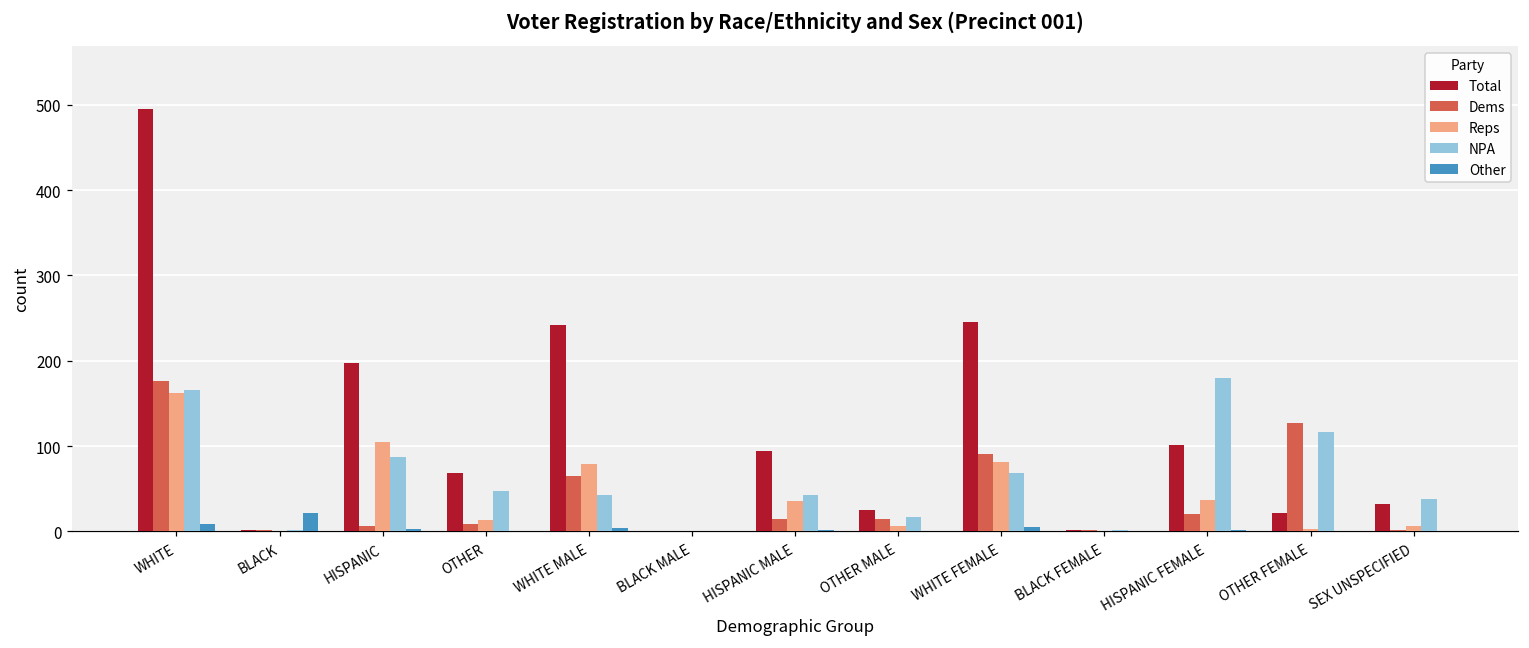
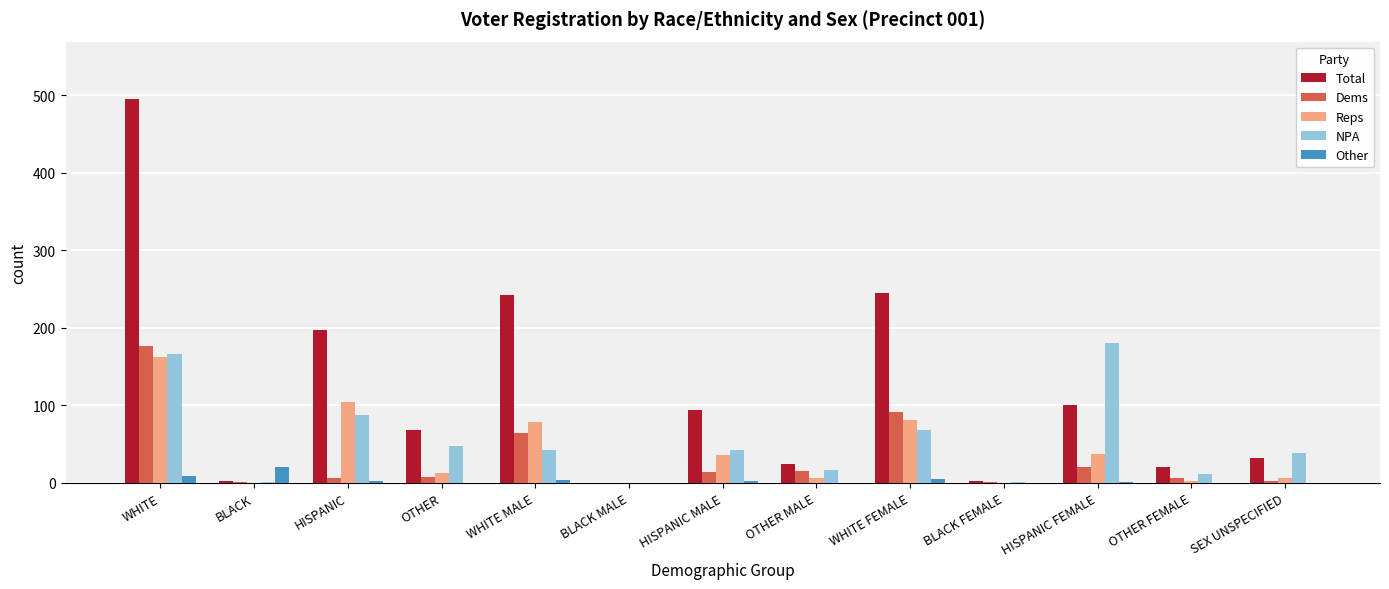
  {
    "Total": {
      "WHITE": 500,
      "HISPANIC": 200,
      "OTHER": 70,
      "WHITE MALE": 240,
      "BLACK MALE": 0,
      "HISPANIC MALE": 90,
      "OTHER MALE": 30,
      "WHITE FEMALE": 250,
      "HISPANIC FEMALE": 100,
      "OTHER FEMALE": 20,
      "SEX UNSPECIFIED": 30
    },
    "Dems": {
      "WHITE": 180,
      "HISPANIC": 10,
      "OTHER": 10,
      "WHITE MALE": 70,
      "BLACK MALE": 0,
      "HISPANIC MALE": 10,
      "OTHER MALE": 20,
      "WHITE FEMALE": 90,
      "HISPANIC FEMALE": 20,
-     "OTHER FEMALE": 130
+     "OTHER FEMALE": 10
    },
    "Reps": {
      "WHITE": 160,
      "BLACK": 0,
      "HISPANIC": 110,
      "OTHER": 10,
      "WHITE MALE": 80,
      "BLACK MALE": 0,
      "HISPANIC MALE": 40,
      "OTHER MALE": 10,
      "WHITE FEMALE": 80,
      "BLACK FEMALE": 0,
      "HISPANIC FEMALE": 40,
      "SEX UNSPECIFIED": 10
    },
    "NPA": {
      "WHITE": 170,
      "HISPANIC": 90,
      "OTHER": 50,
      "WHITE MALE": 40,
      "BLACK MALE": 0,
      "HISPANIC MALE": 40,
      "OTHER MALE": 20,
      "WHITE FEMALE": 70,
      "HISPANIC FEMALE": 180,
-     "OTHER FEMALE": 120,
+     "OTHER FEMALE": 10,
      "SEX UNSPECIFIED": 40
    },
    "Other": {
      "WHITE": 10,
      "BLACK": 20,
      "OTHER": 0,
      "WHITE MALE": 0,
      "BLACK MALE": 0,
      "OTHER MALE": 0,
      "WHITE FEMALE": 10,
      "BLACK FEMALE": 0,
      "OTHER FEMALE": 0,
      "SEX UNSPECIFIED": 0
    }
  }
